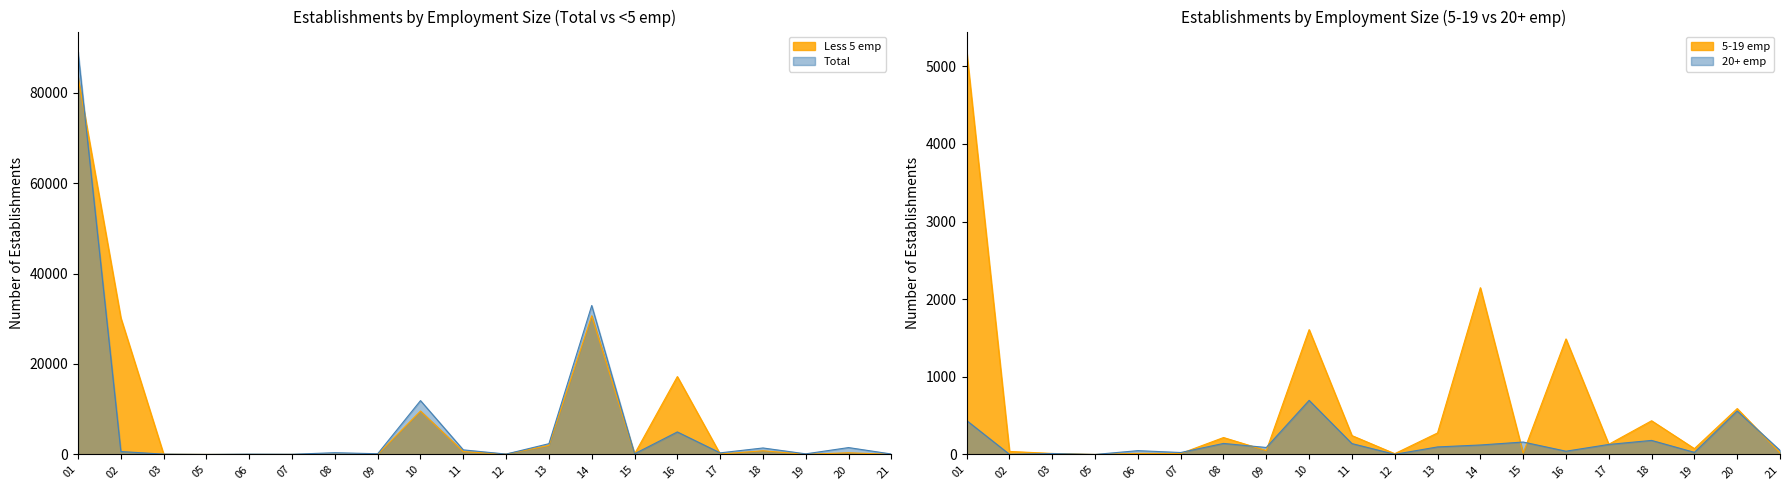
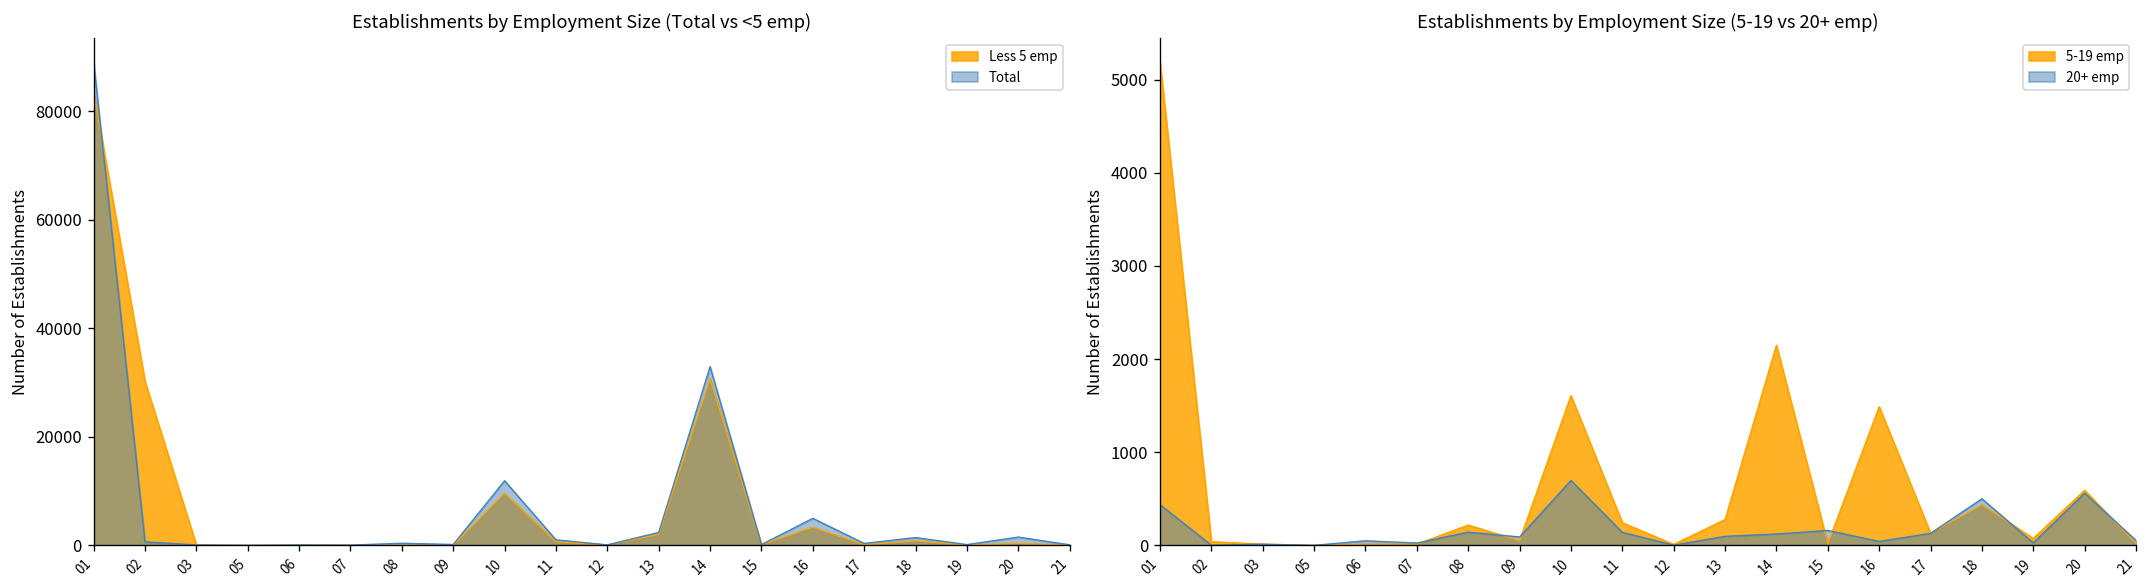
  {
    "Establishments by Employment Size (Total vs <5 emp)": {
      "Less 5 emp": {
        "01": 83000,
        "02": 30000,
        "10": 10000,
        "14": 31000,
-       "16": 17000,
+       "16": 3000,
        "18": 1000,
        "20": 0
      },
      "Total": {
        "01": 89000,
        "02": 1000,
        "10": 12000,
        "14": 33000,
        "16": 5000,
        "18": 1000,
        "20": 2000
      }
    },
    "Establishments by Employment Size (5-19 vs 20+ emp)": {
      "5-19 emp": {
        "01": 5200,
        "02": 0,
        "06": 0,
        "08": 200,
        "09": 100,
        "10": 1600,
        "11": 200,
        "13": 300,
        "14": 2100,
        "15": 0,
        "16": 1500,
        "18": 400,
        "19": 100,
        "21": 0
      },
      "20+ emp": {
        "01": 400,
        "02": 0,
        "06": 0,
        "08": 100,
        "09": 100,
        "10": 700,
        "11": 100,
        "13": 100,
        "14": 100,
        "15": 200,
        "16": 0,
-       "18": 200,
+       "18": 500,
        "19": 0,
        "21": 100
      }
    }
  }
